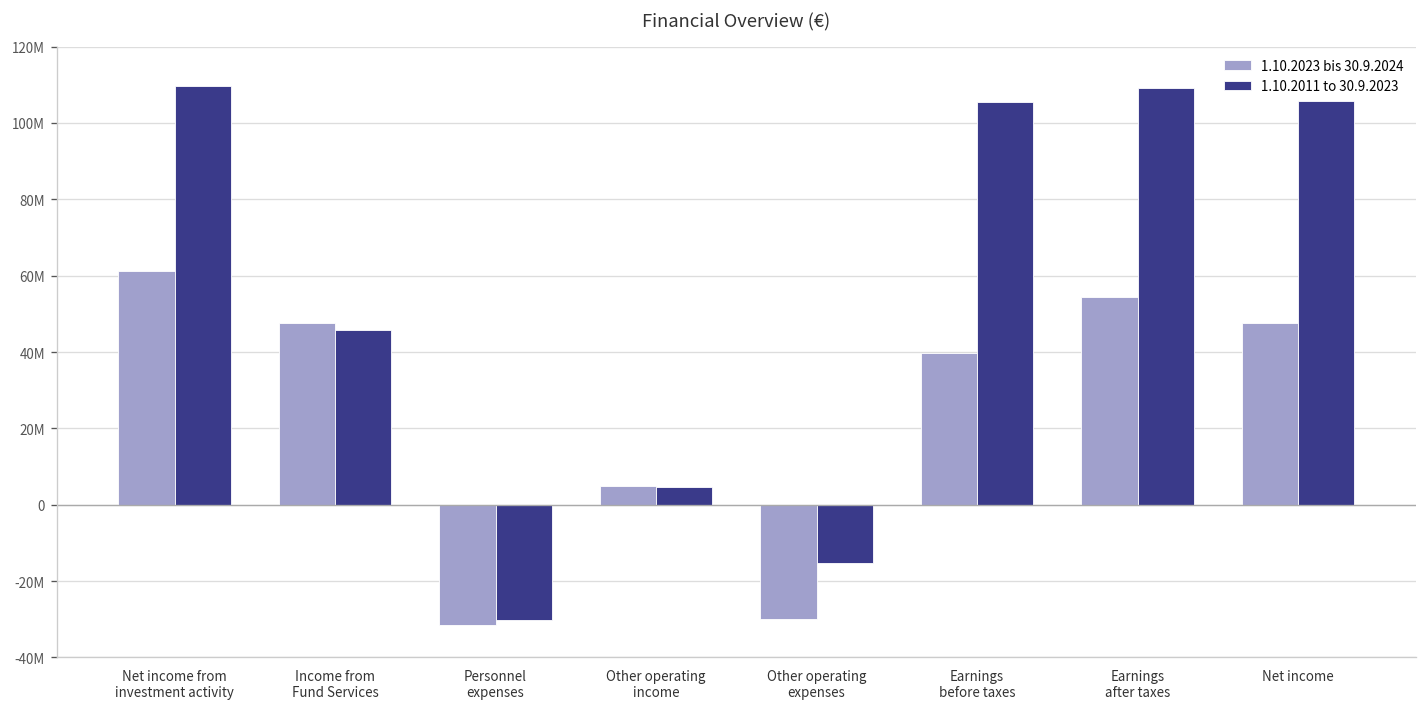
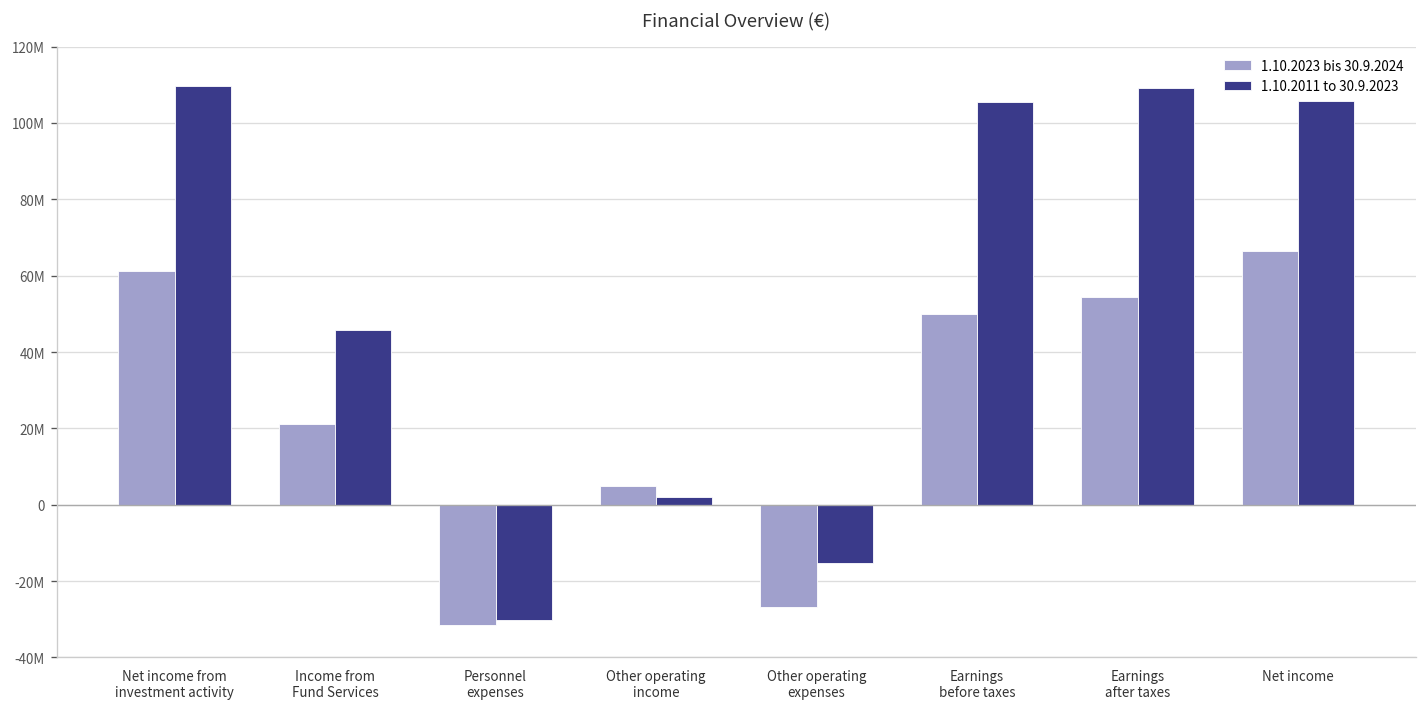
  {
    "1.10.2023 bis 30.9.2024": {
      "Net income from investment activity": 61000000,
-     "Income from Fund Services": 48000000,
+     "Income from Fund Services": 21000000,
      "Personnel expenses": -32000000,
      "Other operating income": 5000000,
-     "Other operating expenses": -30000000,
-     "Earnings before taxes": 40000000,
+     "Other operating expenses": -27000000,
+     "Earnings before taxes": 50000000,
      "Earnings after taxes": 55000000,
-     "Net income": 48000000
+     "Net income": 66000000
    },
    "1.10.2011 to 30.9.2023": {
      "Net income from investment activity": 110000000,
      "Income from Fund Services": 46000000,
      "Personnel expenses": -30000000,
-     "Other operating income": 5000000,
+     "Other operating income": 2000000,
      "Other operating expenses": -15000000,
      "Earnings before taxes": 105000000,
      "Earnings after taxes": 109000000,
      "Net income": 106000000
    }
  }
